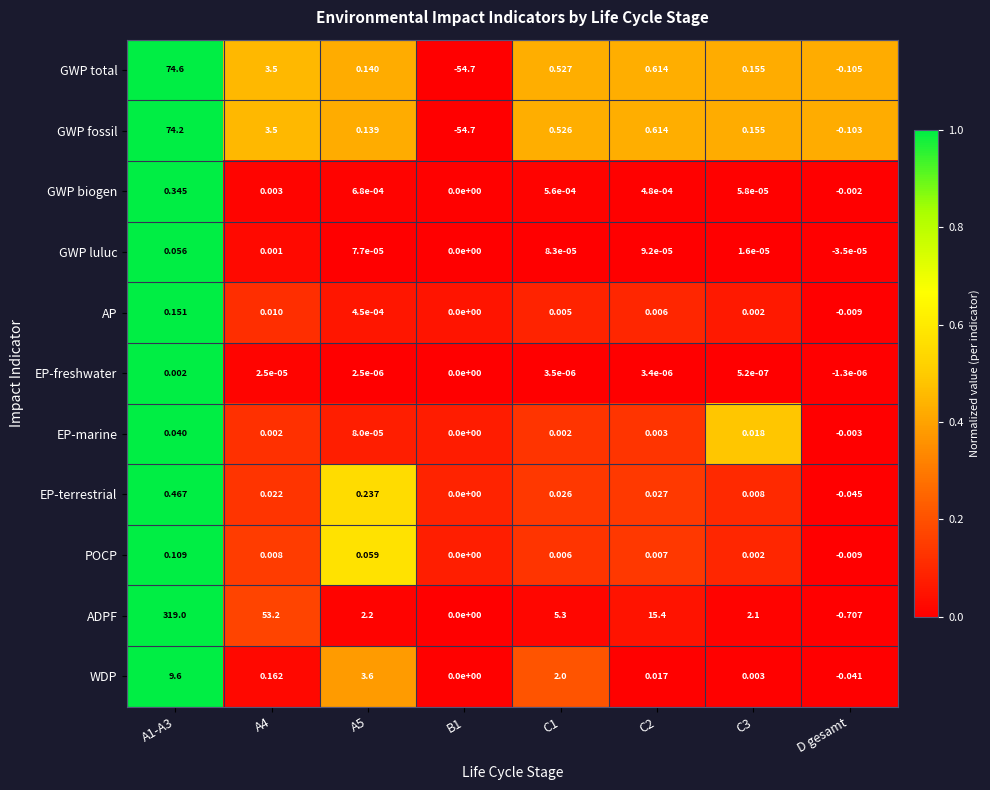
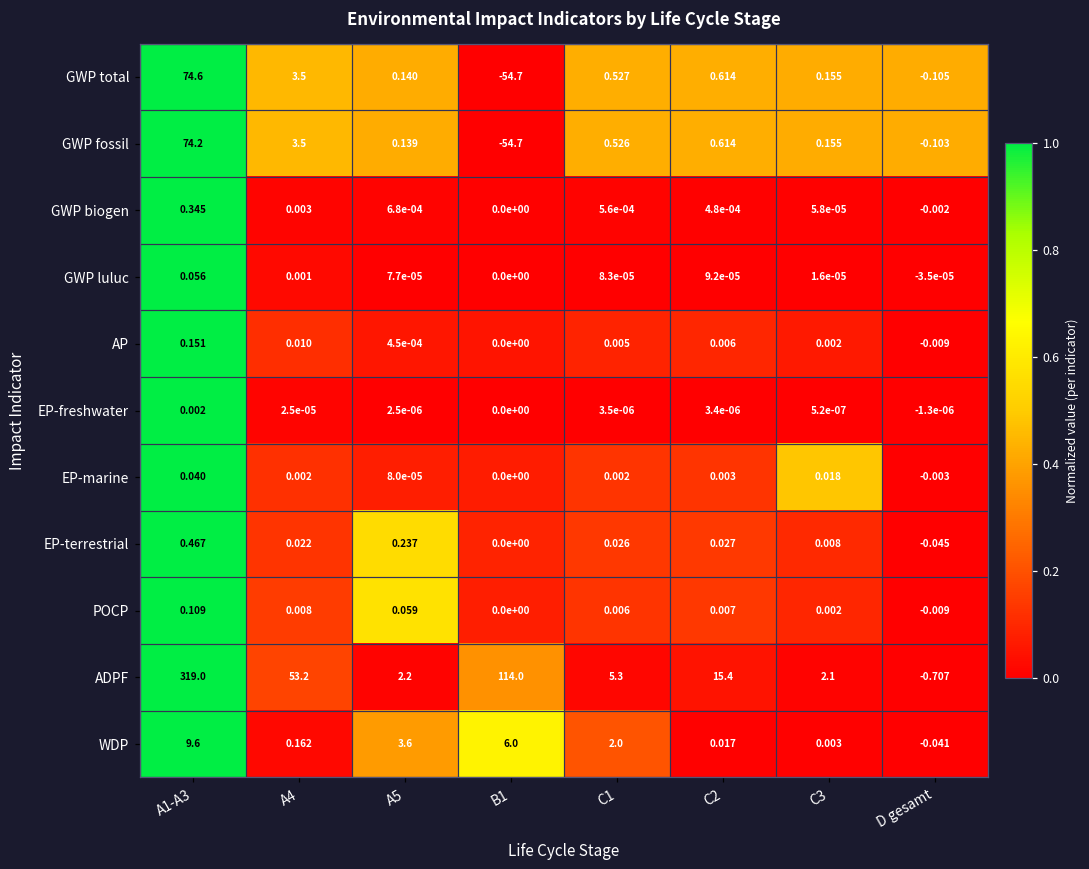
  {
    "GWP total": {
      "A1-A3": "74.6",
      "A4": "3.5",
      "A5": "0.140",
      "B1": "-54.7",
      "C1": "0.527",
      "C2": "0.614",
      "C3": "0.155",
      "D gesamt": "-0.105"
    },
    "GWP fossil": {
      "A1-A3": "74.2",
      "A4": "3.5",
      "A5": "0.139",
      "B1": "-54.7",
      "C1": "0.526",
      "C2": "0.614",
      "C3": "0.155",
      "D gesamt": "-0.103"
    },
    "GWP biogen": {
      "A1-A3": "0.345",
      "A4": "0.003",
      "A5": "6.8e-04",
      "B1": "0.0e+00",
      "C1": "5.6e-04",
      "C2": "4.8e-04",
      "C3": "5.8e-05",
      "D gesamt": "-0.002"
    },
    "GWP luluc": {
      "A1-A3": "0.056",
      "A4": "0.001",
      "A5": "7.7e-05",
      "B1": "0.0e+00",
      "C1": "8.3e-05",
      "C2": "9.2e-05",
      "C3": "1.6e-05",
      "D gesamt": "-3.5e-05"
    },
    "AP": {
      "A1-A3": "0.151",
      "A4": "0.010",
      "A5": "4.5e-04",
      "B1": "0.0e+00",
      "C1": "0.005",
      "C2": "0.006",
      "C3": "0.002",
      "D gesamt": "-0.009"
    },
    "EP-freshwater": {
      "A1-A3": "0.002",
      "A4": "2.5e-05",
      "A5": "2.5e-06",
      "B1": "0.0e+00",
      "C1": "3.5e-06",
      "C2": "3.4e-06",
      "C3": "5.2e-07",
      "D gesamt": "-1.3e-06"
    },
    "EP-marine": {
      "A1-A3": "0.040",
      "A4": "0.002",
      "A5": "8.0e-05",
      "B1": "0.0e+00",
      "C1": "0.002",
      "C2": "0.003",
      "C3": "0.018",
      "D gesamt": "-0.003"
    },
    "EP-terrestrial": {
      "A1-A3": "0.467",
      "A4": "0.022",
      "A5": "0.237",
      "B1": "0.0e+00",
      "C1": "0.026",
      "C2": "0.027",
      "C3": "0.008",
      "D gesamt": "-0.045"
    },
    "POCP": {
      "A1-A3": "0.109",
      "A4": "0.008",
      "A5": "0.059",
      "B1": "0.0e+00",
      "C1": "0.006",
      "C2": "0.007",
      "C3": "0.002",
      "D gesamt": "-0.009"
    },
    "ADPF": {
      "A1-A3": "319.0",
      "A4": "53.2",
      "A5": "2.2",
-     "B1": "0.0e+00",
+     "B1": "114.0",
      "C1": "5.3",
      "C2": "15.4",
      "C3": "2.1",
      "D gesamt": "-0.707"
    },
    "WDP": {
      "A1-A3": "9.6",
      "A4": "0.162",
      "A5": "3.6",
-     "B1": "0.0e+00",
+     "B1": "6.0",
      "C1": "2.0",
      "C2": "0.017",
      "C3": "0.003",
      "D gesamt": "-0.041"
    }
  }
